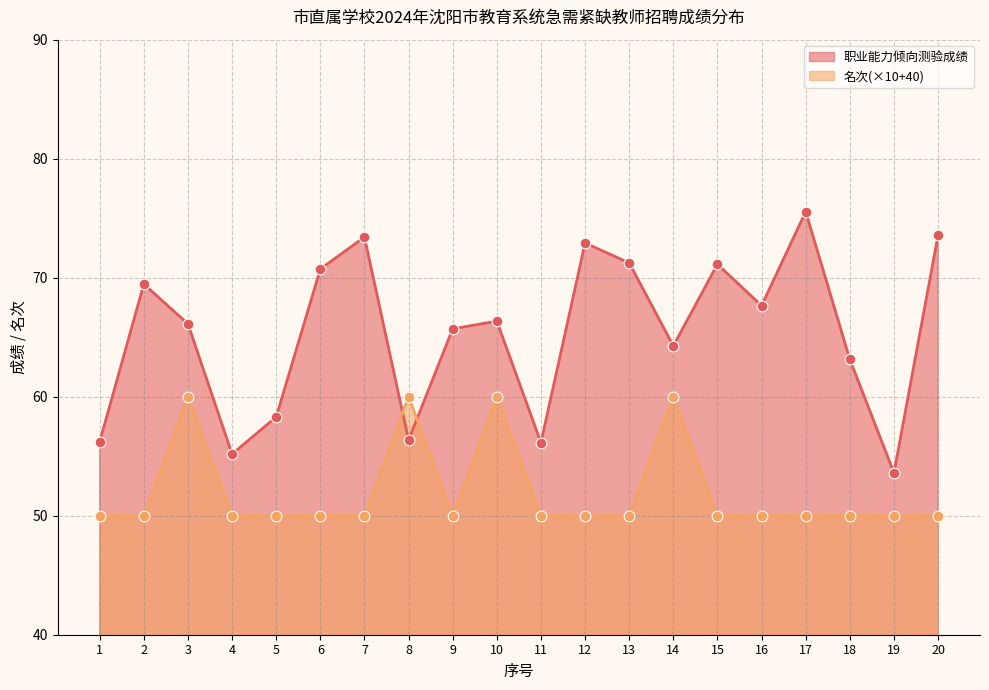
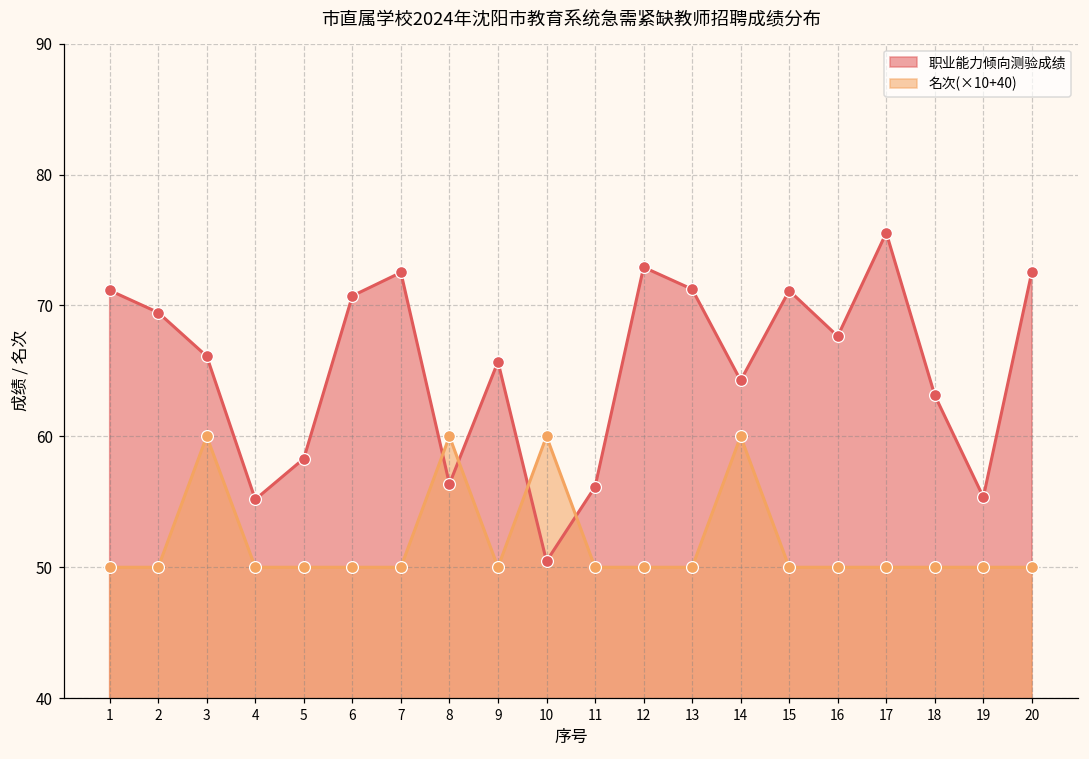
  {
    "职业能力倾向测验成绩": {
-     "1": 56.2,
+     "1": 71.2,
      "2": 69.5,
      "3": 66.1,
      "4": 55.2,
      "5": 58.3,
      "6": 70.7,
-     "7": 73.4,
+     "7": 72.5,
      "8": 56.4,
      "9": 65.7,
-     "10": 66.4,
+     "10": 50.5,
      "11": 56.1,
      "12": 72.9,
      "13": 71.2,
      "14": 64.3,
      "15": 71.1,
      "16": 67.7,
      "17": 75.6,
      "18": 63.1,
-     "19": 53.6,
-     "20": 73.6
+     "19": 55.4,
+     "20": 72.6
    },
    "名次(×10+40)": {
      "1": 50.0,
      "2": 50.0,
      "3": 60.0,
      "4": 50.0,
      "5": 50.0,
      "6": 50.0,
      "7": 50.0,
      "8": 60.0,
      "9": 50.0,
      "10": 60.0,
      "11": 50.0,
      "12": 50.0,
      "13": 50.0,
      "14": 60.0,
      "15": 50.0,
      "16": 50.0,
      "17": 50.0,
      "18": 50.0,
      "19": 50.0,
      "20": 50.0
    }
  }
